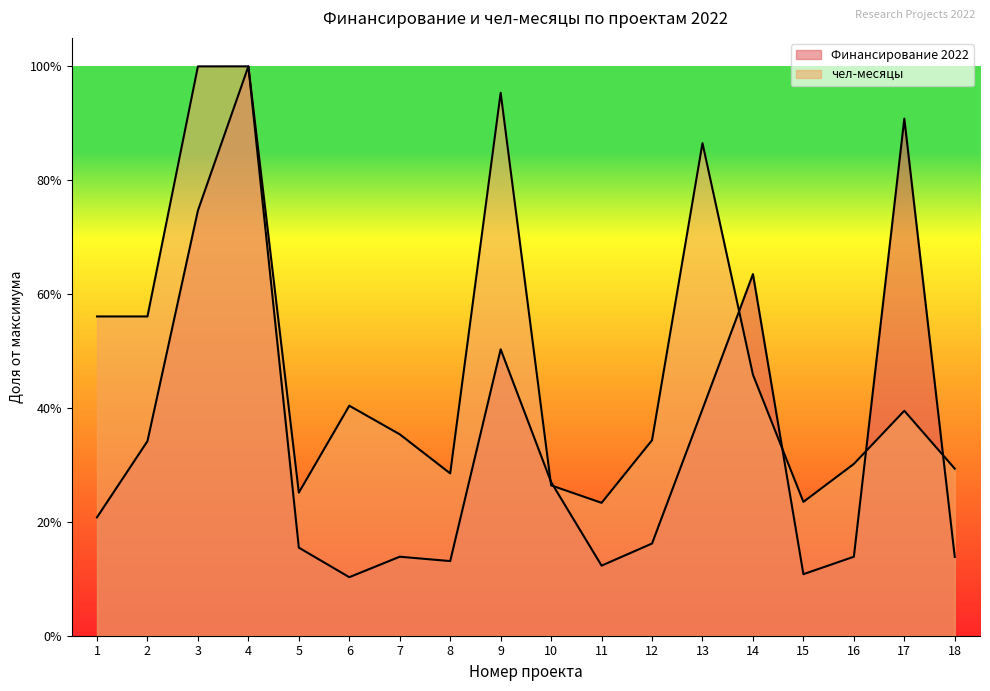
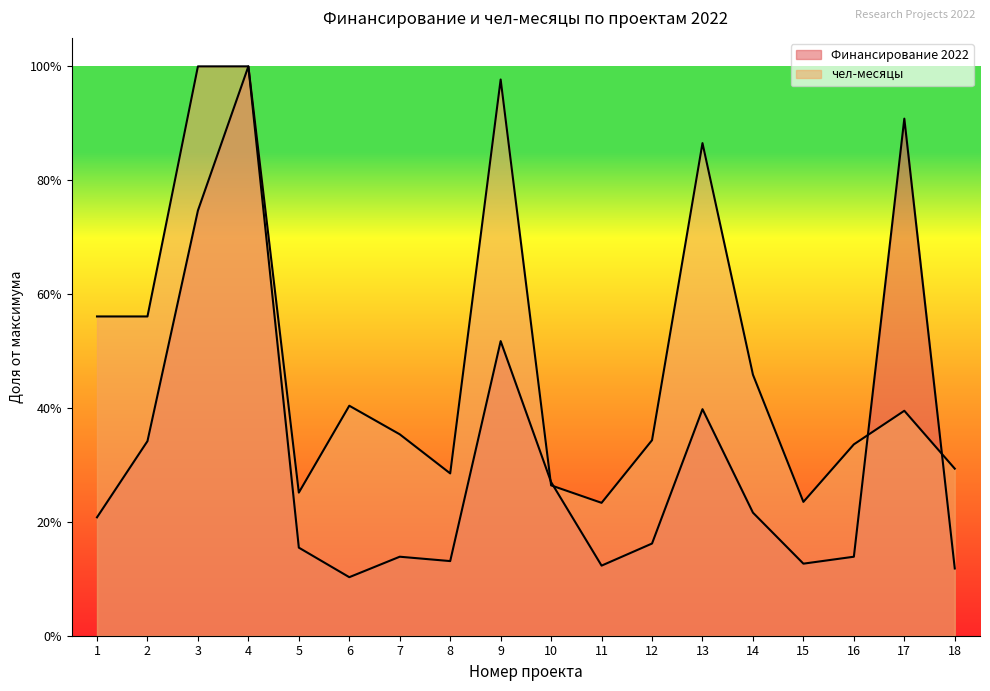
  {
    "Финансирование 2022": {
      "1": "21%",
      "2": "34%",
      "3": "75%",
      "5": "15%",
      "6": "10%",
      "7": "14%",
      "8": "13%",
-     "9": "50%",
+     "9": "52%",
      "10": "27%",
      "11": "12%",
      "12": "16%",
      "13": "40%",
-     "14": "64%",
-     "15": "11%",
+     "14": "22%",
+     "15": "13%",
      "16": "14%",
      "17": "91%",
-     "18": "14%"
+     "18": "12%"
    },
    "чел-месяцы": {
      "1": "56%",
      "2": "56%",
      "3": "100%",
      "5": "25%",
      "6": "40%",
      "7": "35%",
      "8": "29%",
-     "9": "95%",
+     "9": "98%",
      "10": "26%",
      "11": "23%",
      "12": "34%",
      "13": "87%",
      "14": "46%",
      "15": "24%",
-     "16": "30%",
+     "16": "34%",
      "17": "40%",
      "18": "29%"
    }
  }
